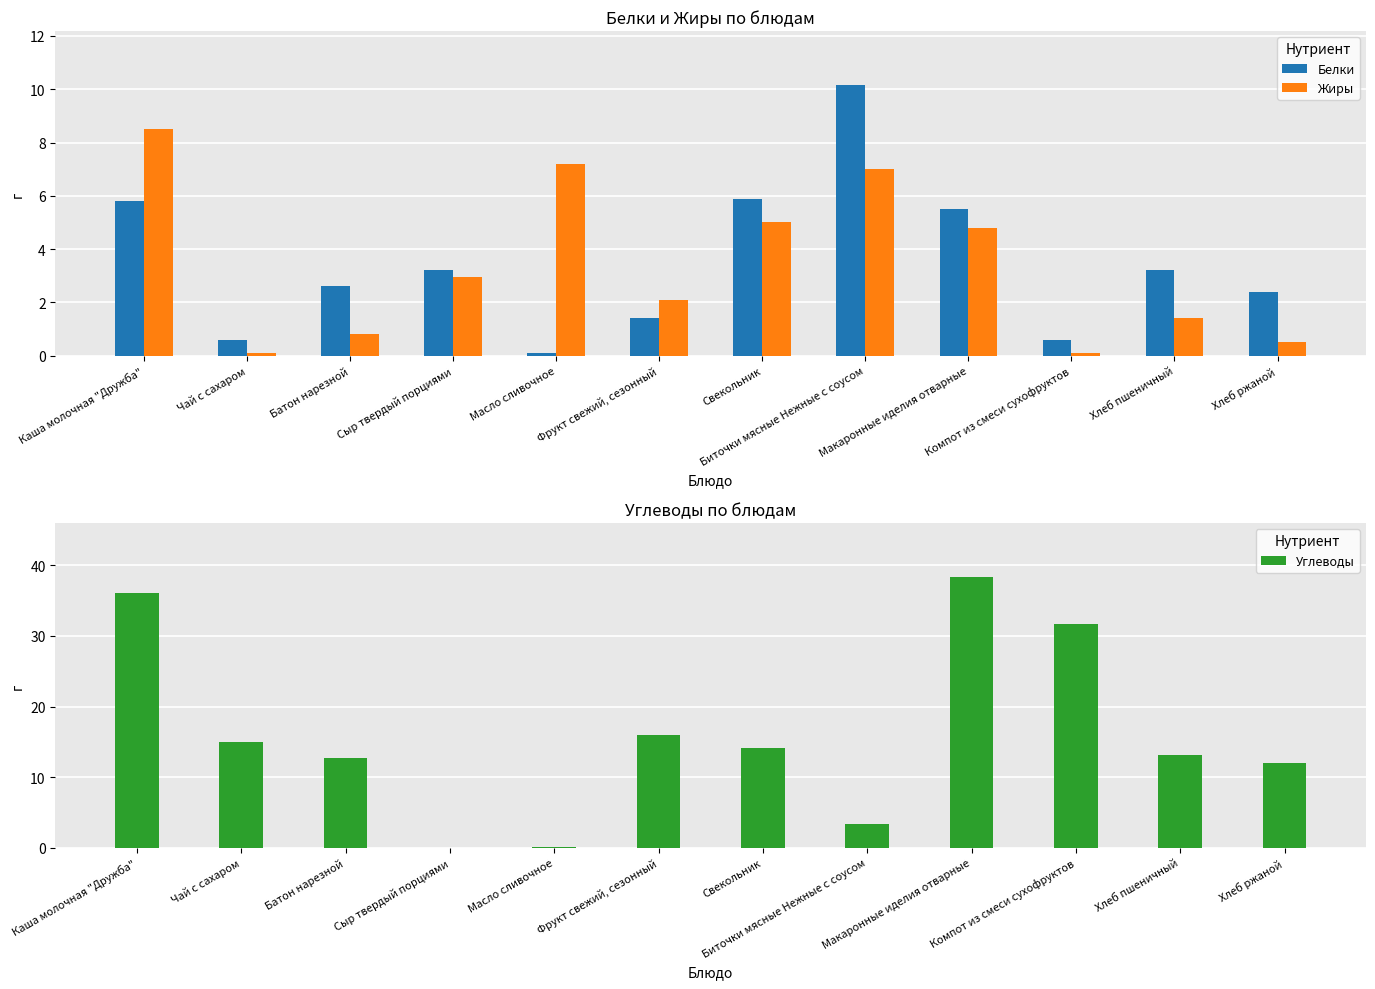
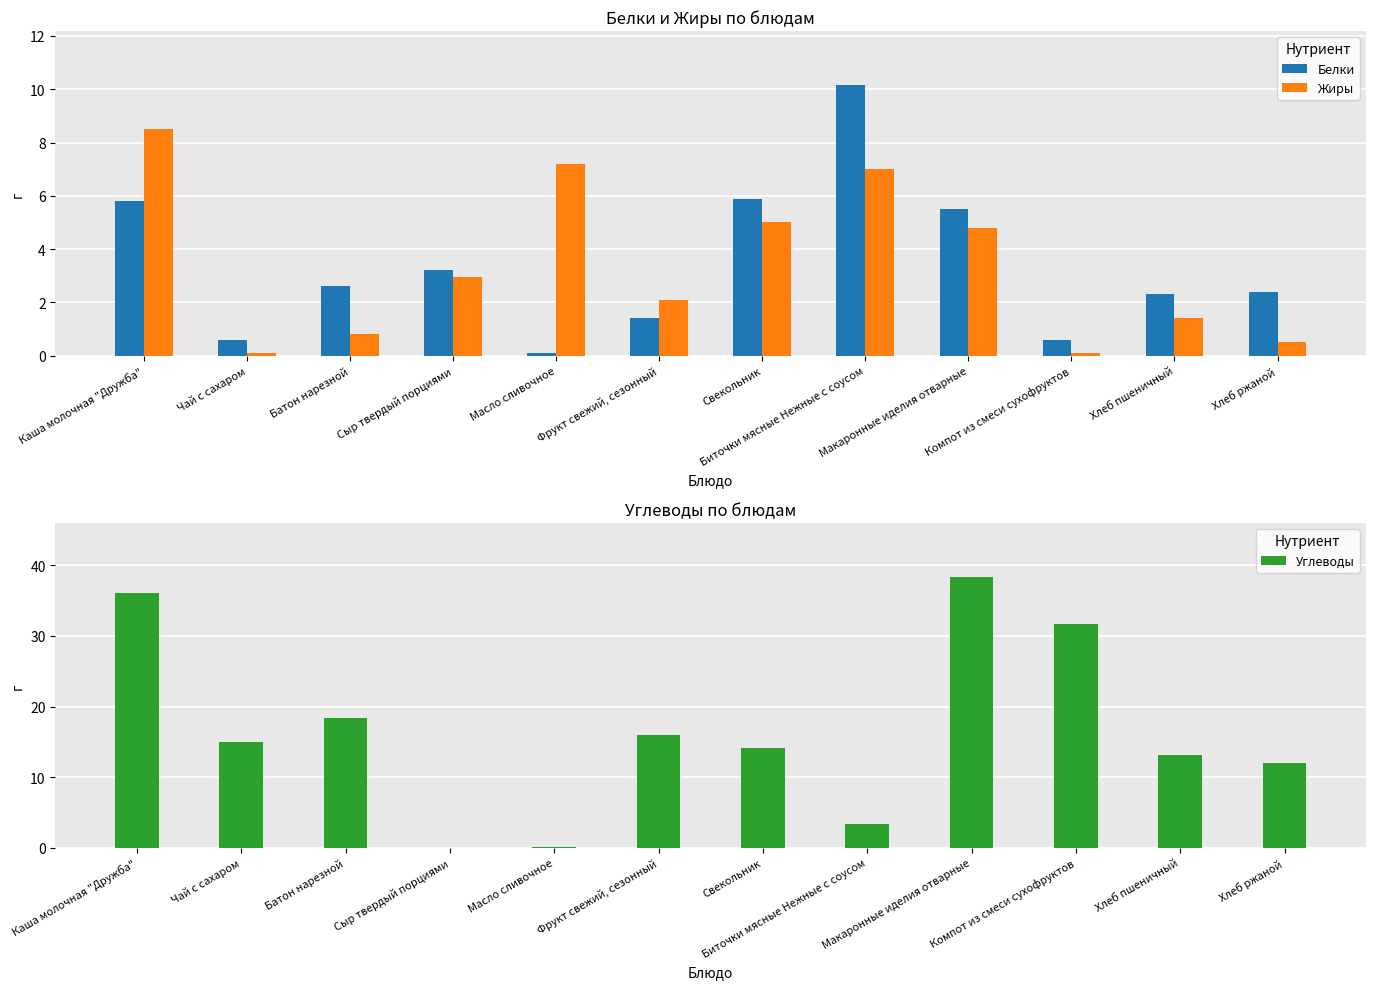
  {
    "Белки и Жиры по блюдам": {
      "Белки": {
        "Каша молочная \"Дружба\"": 5.8,
        "Чай с сахаром": 0.6,
        "Батон нарезной": 2.6,
        "Сыр твердый порциями": 3.2,
        "Масло сливочное": 0.1,
        "Фрукт свежий, сезонный": 1.4,
        "Свекольник": 5.9,
        "Биточки мясные Нежные с соусом": 10.2,
        "Макаронные иделия отварные": 5.5,
        "Компот из смеси сухофруктов": 0.6,
-       "Хлеб пшеничный": 3.2,
+       "Хлеб пшеничный": 2.3,
        "Хлеб ржаной": 2.4
      },
      "Жиры": {
        "Каша молочная \"Дружба\"": 8.5,
        "Чай с сахаром": 0.1,
        "Батон нарезной": 0.8,
        "Сыр твердый порциями": 3.0,
        "Масло сливочное": 7.2,
        "Фрукт свежий, сезонный": 2.1,
        "Свекольник": 5.0,
        "Биточки мясные Нежные с соусом": 7.0,
        "Макаронные иделия отварные": 4.8,
        "Компот из смеси сухофруктов": 0.1,
        "Хлеб пшеничный": 1.4,
        "Хлеб ржаной": 0.5
      }
    },
    "Углеводы по блюдам": {
      "Каша молочная \"Дружба\"": 36,
      "Чай с сахаром": 15,
-     "Батон нарезной": 13,
+     "Батон нарезной": 18,
      "Сыр твердый порциями": 0,
      "Фрукт свежий, сезонный": 16,
      "Свекольник": 14,
      "Биточки мясные Нежные с соусом": 3,
      "Макаронные иделия отварные": 38,
      "Компот из смеси сухофруктов": 32,
      "Хлеб пшеничный": 13,
      "Хлеб ржаной": 12
    }
  }
